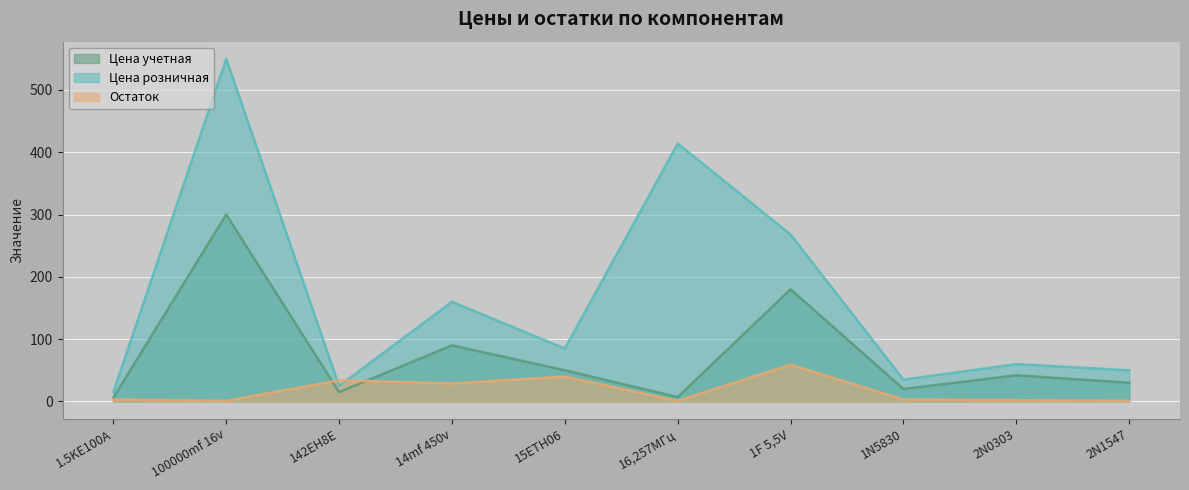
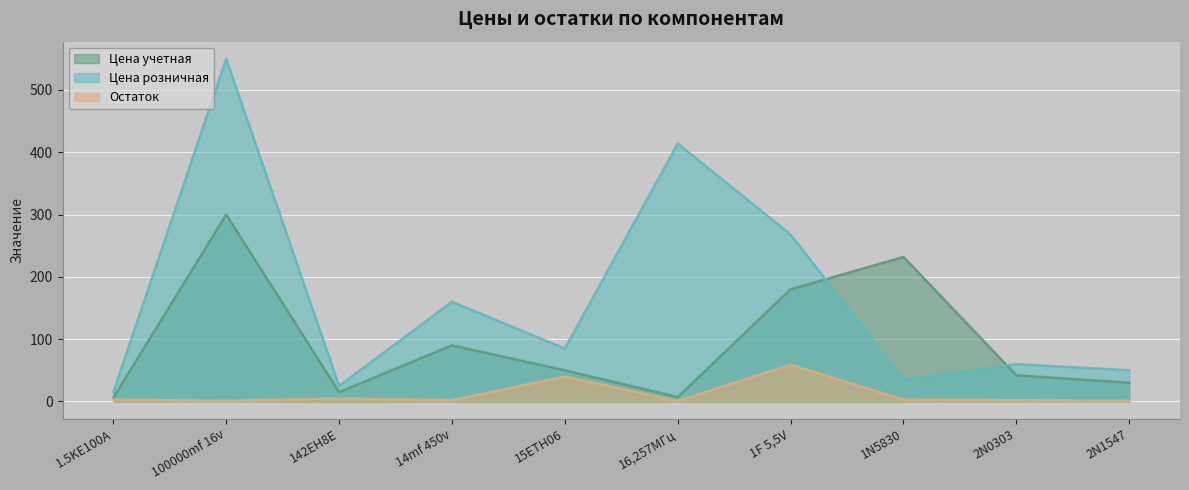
  {
    "Цена учетная": {
      "100000mf 16v": 300,
      "142ЕН8Е": 20,
      "14mf 450v": 90,
      "15ETH06": 50,
      "16,257МГц": 10,
      "1F 5,5V": 180,
-     "1N5830": 20,
+     "1N5830": 230,
      "2N0303": 40,
      "2N1547": 30
    },
    "Цена розничная": {
      "1.5KE100A": 20,
      "100000mf 16v": 550,
      "142ЕН8Е": 30,
      "14mf 450v": 160,
      "15ETH06": 90,
      "16,257МГц": 410,
      "1F 5,5V": 270,
      "1N5830": 40,
      "2N0303": 60,
      "2N1547": 50
    },
    "Остаток": {
      "100000mf 16v": 0,
-     "142ЕН8Е": 30,
-     "14mf 450v": 30,
+     "142ЕН8Е": 10,
+     "14mf 450v": 0,
      "15ETH06": 40,
      "16,257МГц": 0,
      "1F 5,5V": 60,
      "1N5830": 0,
      "2N0303": 0,
      "2N1547": 0
    }
  }
